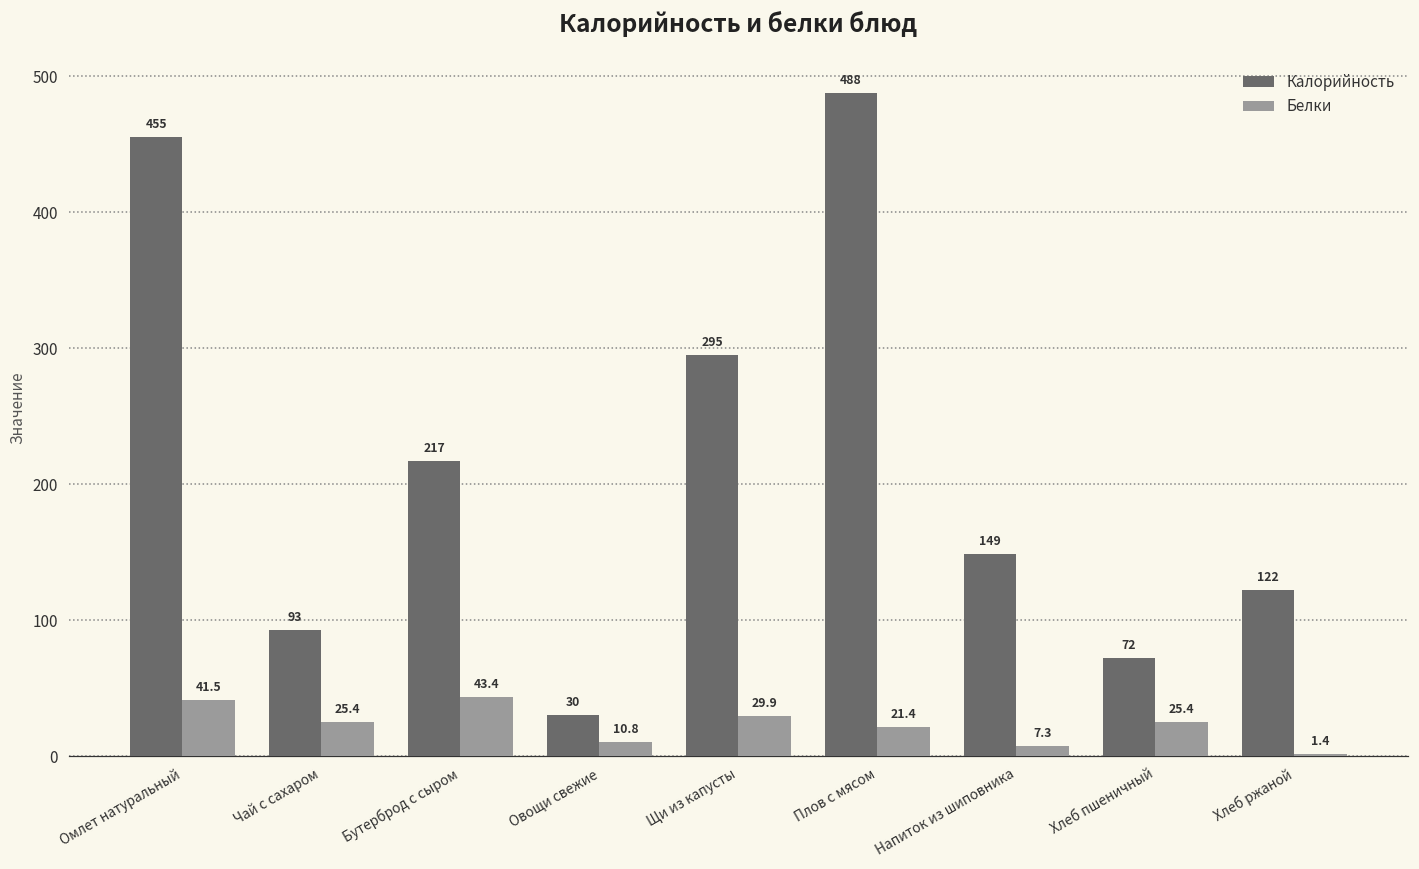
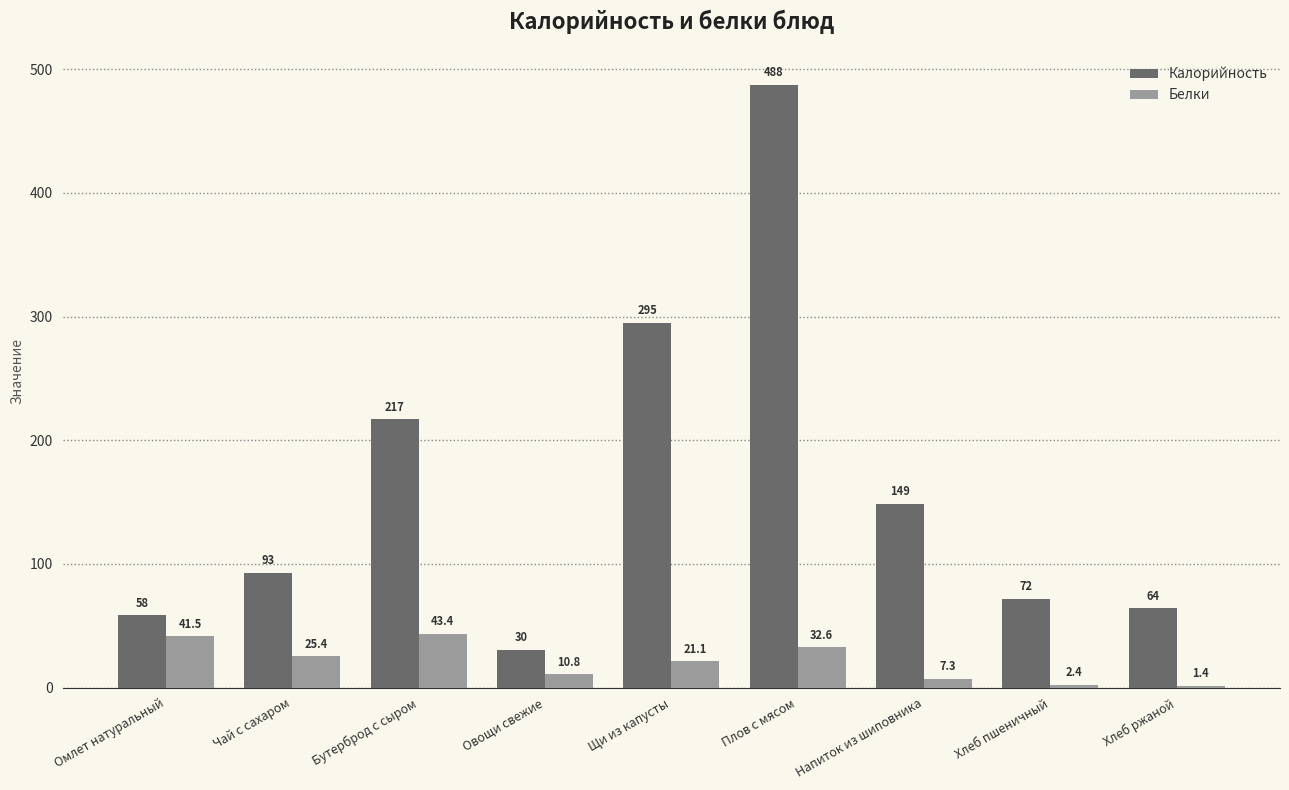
  {
    "Калорийность": {
-     "Омлет натуральный": 455,
+     "Омлет натуральный": 58,
      "Чай с сахаром": 93,
      "Бутерброд с сыром": 217,
      "Овощи свежие": 30,
      "Щи из капусты": 295,
      "Плов с мясом": 488,
      "Напиток из шиповника": 149,
      "Хлеб пшеничный": 72,
-     "Хлеб ржаной": 122
+     "Хлеб ржаной": 64
    },
    "Белки": {
      "Омлет натуральный": 41.5,
      "Чай с сахаром": 25.4,
      "Бутерброд с сыром": 43.4,
      "Овощи свежие": 10.8,
-     "Щи из капусты": 29.9,
-     "Плов с мясом": 21.4,
+     "Щи из капусты": 21.1,
+     "Плов с мясом": 32.6,
      "Напиток из шиповника": 7.3,
-     "Хлеб пшеничный": 25.4,
+     "Хлеб пшеничный": 2.4,
      "Хлеб ржаной": 1.4
    }
  }
